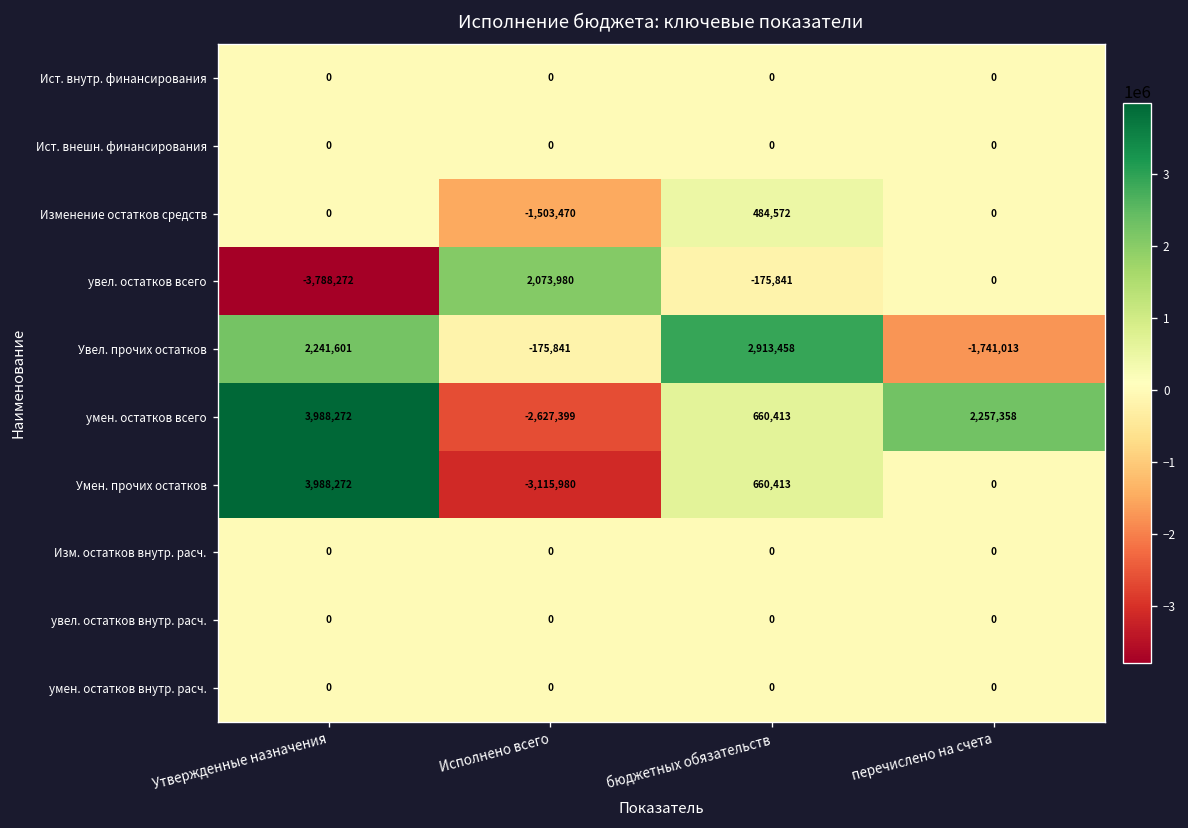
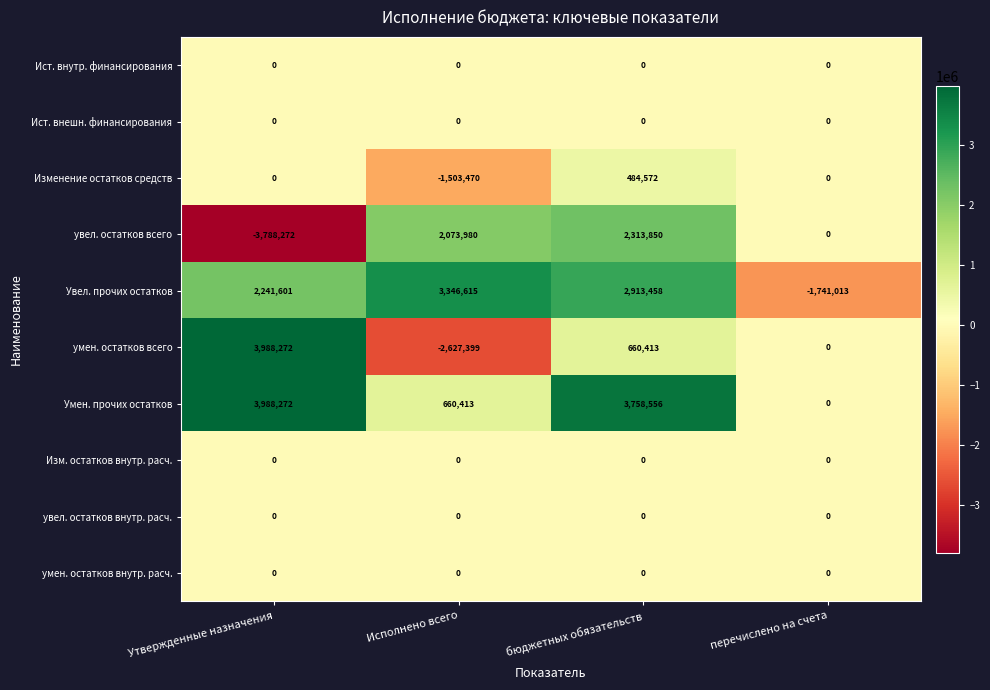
  {
    "Ист. внутр. финансирования": {
      "Утвержденные назначения": "0",
      "Исполнено всего": "0",
      "бюджетных обязательств": "0",
      "перечислено на счета": "0"
    },
    "Ист. внешн. финансирования": {
      "Утвержденные назначения": "0",
      "Исполнено всего": "0",
      "бюджетных обязательств": "0",
      "перечислено на счета": "0"
    },
    "Изменение остатков средств": {
      "Утвержденные назначения": "0",
      "Исполнено всего": "-1,503,470",
      "бюджетных обязательств": "484,572",
      "перечислено на счета": "0"
    },
    "увел. остатков всего": {
      "Утвержденные назначения": "-3,788,272",
      "Исполнено всего": "2,073,980",
-     "бюджетных обязательств": "-175,841",
+     "бюджетных обязательств": "2,313,850",
      "перечислено на счета": "0"
    },
    "Увел. прочих остатков": {
      "Утвержденные назначения": "2,241,601",
-     "Исполнено всего": "-175,841",
+     "Исполнено всего": "3,346,615",
      "бюджетных обязательств": "2,913,458",
      "перечислено на счета": "-1,741,013"
    },
    "умен. остатков всего": {
      "Утвержденные назначения": "3,988,272",
      "Исполнено всего": "-2,627,399",
      "бюджетных обязательств": "660,413",
-     "перечислено на счета": "2,257,358"
+     "перечислено на счета": "0"
    },
    "Умен. прочих остатков": {
      "Утвержденные назначения": "3,988,272",
-     "Исполнено всего": "-3,115,980",
-     "бюджетных обязательств": "660,413",
+     "Исполнено всего": "660,413",
+     "бюджетных обязательств": "3,758,556",
      "перечислено на счета": "0"
    },
    "Изм. остатков внутр. расч.": {
      "Утвержденные назначения": "0",
      "Исполнено всего": "0",
      "бюджетных обязательств": "0",
      "перечислено на счета": "0"
    },
    "увел. остатков внутр. расч.": {
      "Утвержденные назначения": "0",
      "Исполнено всего": "0",
      "бюджетных обязательств": "0",
      "перечислено на счета": "0"
    },
    "умен. остатков внутр. расч.": {
      "Утвержденные назначения": "0",
      "Исполнено всего": "0",
      "бюджетных обязательств": "0",
      "перечислено на счета": "0"
    }
  }
